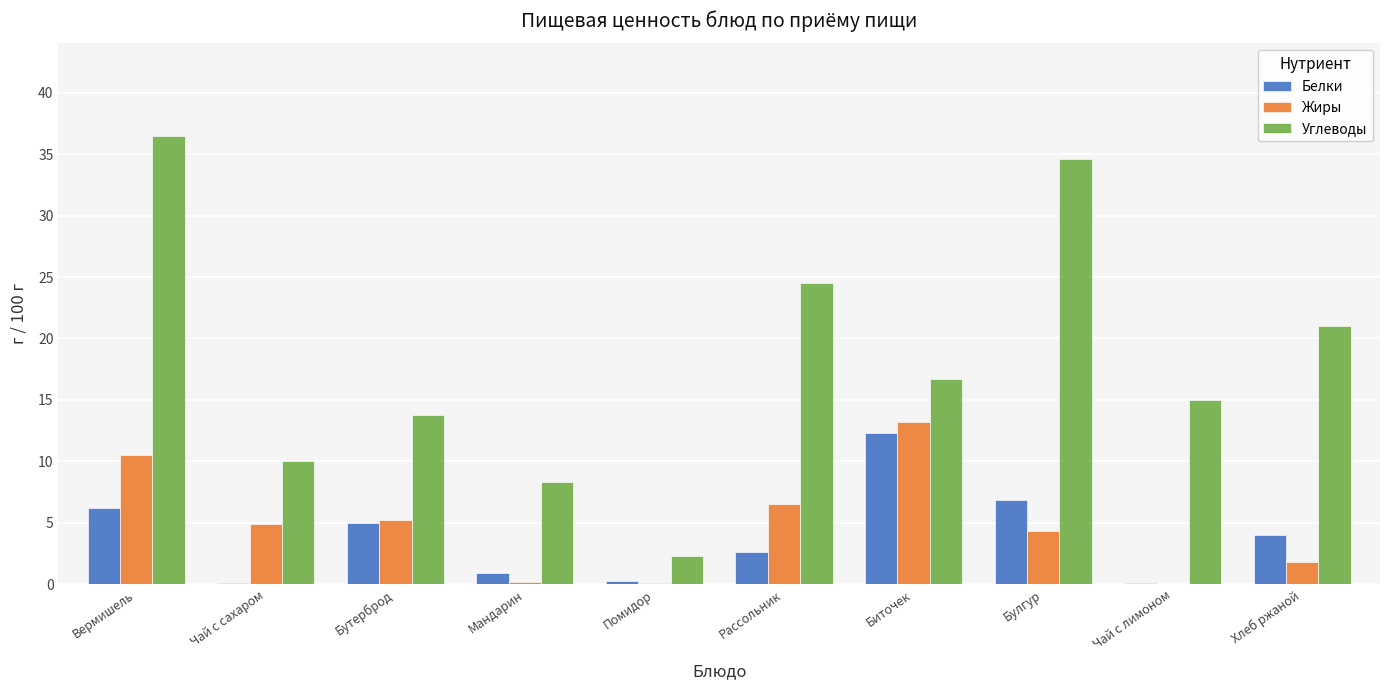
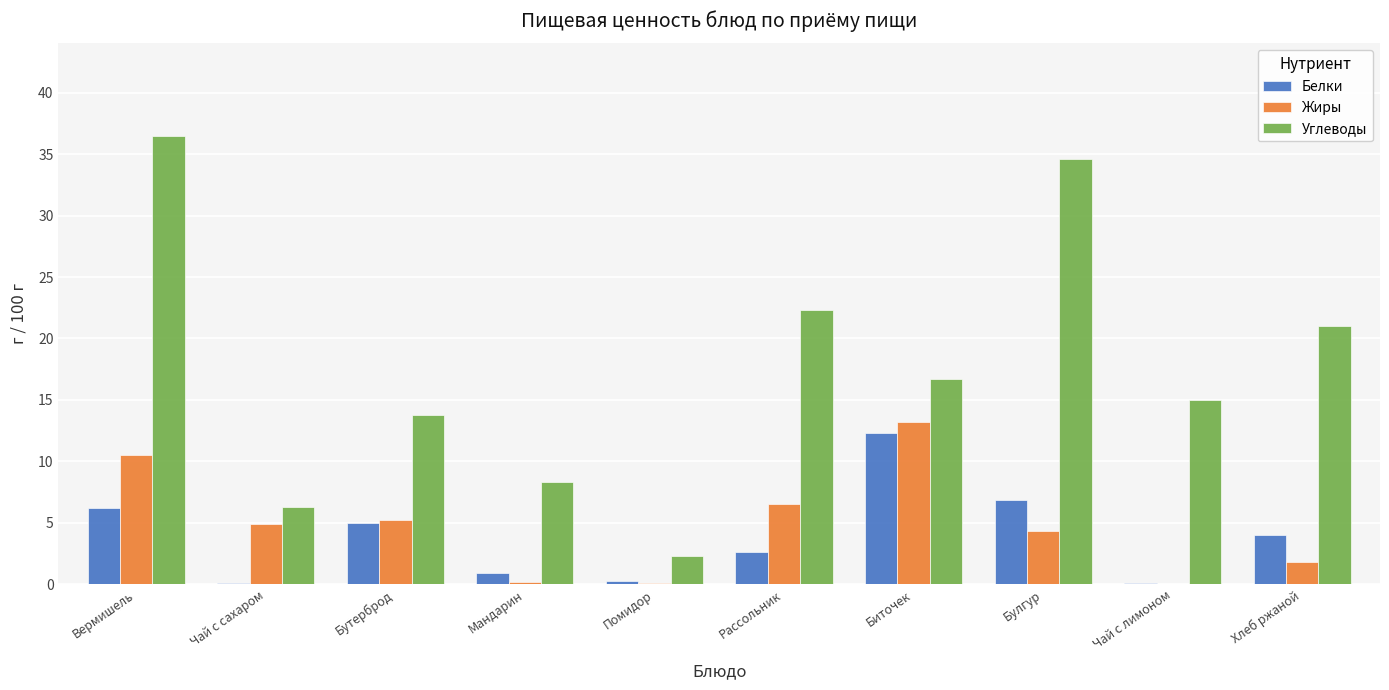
  {
    "Белки": {
      "Вермишель": 6.2,
      "Бутерброд": 5.0,
      "Мандарин": 0.9,
      "Помидор": 0.3,
      "Рассольник": 2.6,
      "Биточек": 12.3,
      "Булгур": 6.9,
      "Хлеб ржаной": 4.0
    },
    "Жиры": {
      "Вермишель": 10.5,
      "Чай с сахаром": 4.9,
      "Бутерброд": 5.2,
      "Рассольник": 6.5,
      "Биточек": 13.2,
      "Булгур": 4.3,
      "Чай с лимоном": 0.0,
      "Хлеб ржаной": 1.8
    },
    "Углеводы": {
      "Вермишель": 36.5,
-     "Чай с сахаром": 10.0,
+     "Чай с сахаром": 6.3,
      "Бутерброд": 13.8,
      "Мандарин": 8.3,
      "Помидор": 2.3,
-     "Рассольник": 24.5,
+     "Рассольник": 22.3,
      "Биточек": 16.7,
      "Булгур": 34.6,
      "Чай с лимоном": 15.0,
      "Хлеб ржаной": 21.0
    }
  }
